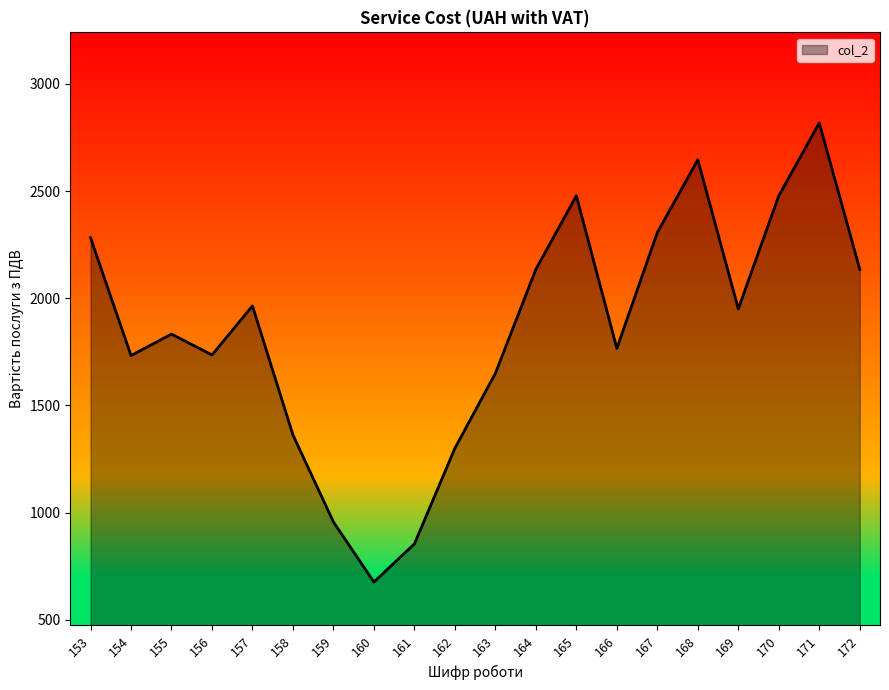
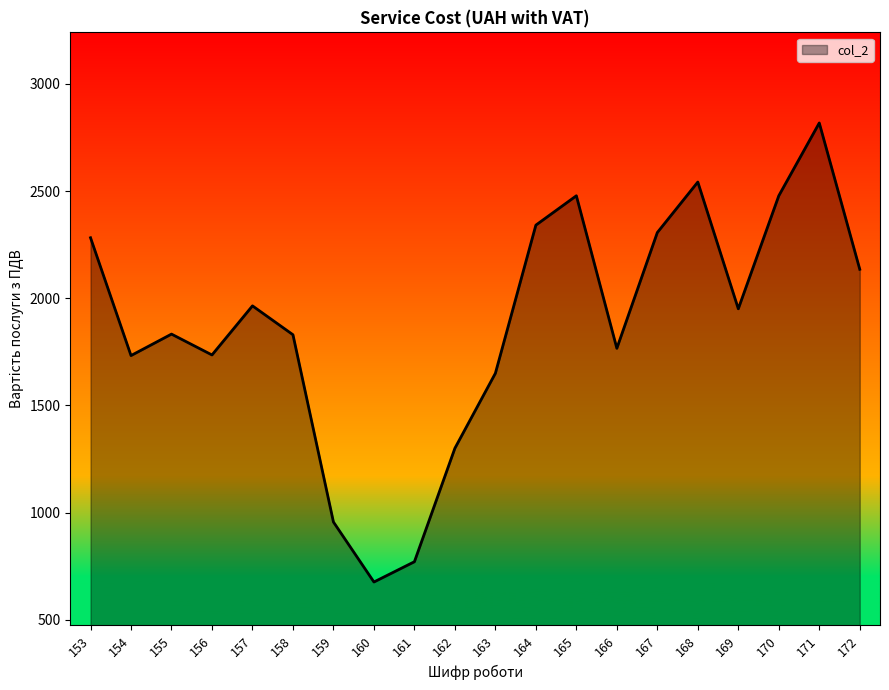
  {
    "153": 2280,
    "154": 1730,
    "155": 1830,
    "156": 1740,
    "157": 1960,
-   "158": 1360,
+   "158": 1830,
    "159": 960,
    "160": 680,
-   "161": 850,
+   "161": 770,
    "162": 1300,
    "163": 1650,
-   "164": 2140,
+   "164": 2340,
    "165": 2480,
    "166": 1770,
    "167": 2310,
-   "168": 2650,
+   "168": 2540,
    "169": 1950,
    "170": 2480,
    "171": 2820,
    "172": 2140
  }
